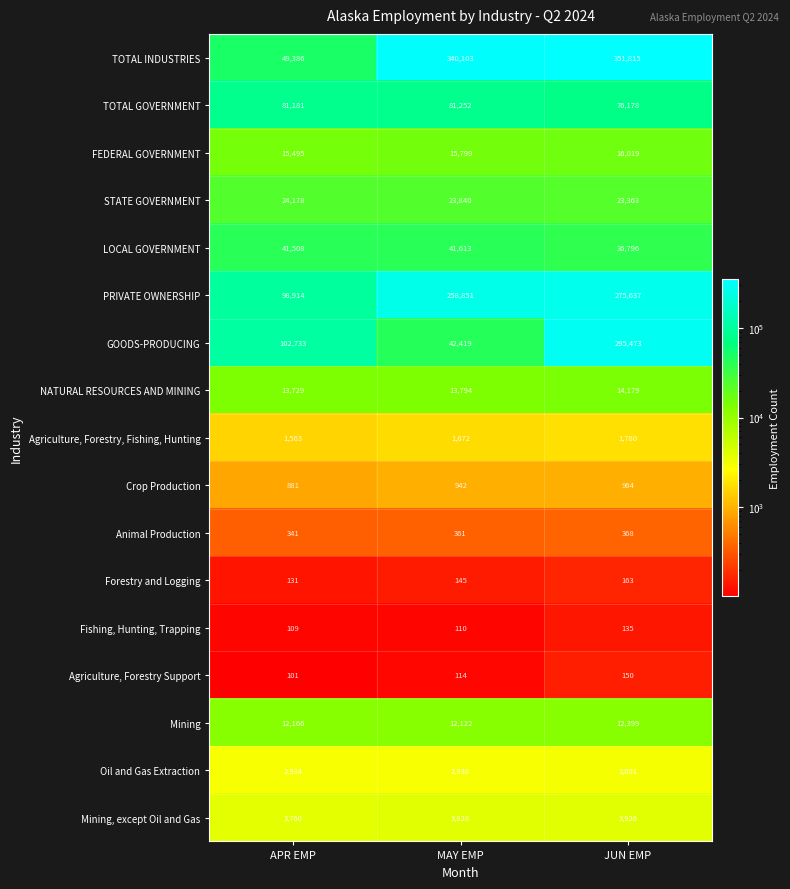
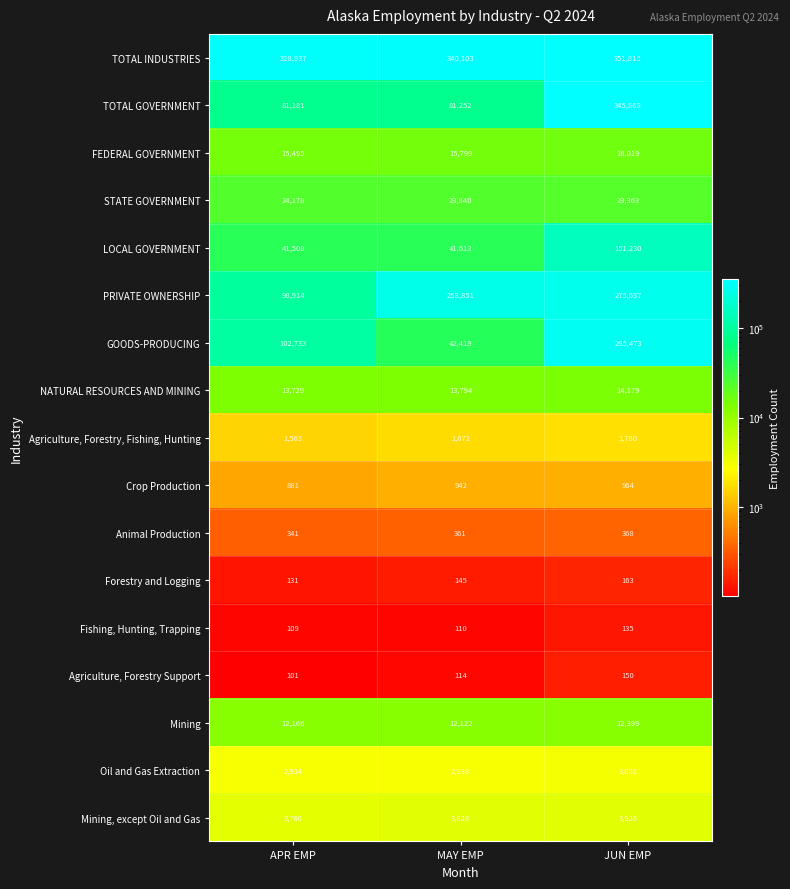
  {
    "TOTAL INDUSTRIES": {
-     "APR EMP": "49,386",
+     "APR EMP": "328,937",
      "MAY EMP": "340,103",
      "JUN EMP": "351,815"
    },
    "TOTAL GOVERNMENT": {
      "APR EMP": "81,181",
      "MAY EMP": "81,252",
-     "JUN EMP": "76,178"
+     "JUN EMP": "345,868"
    },
    "FEDERAL GOVERNMENT": {
      "APR EMP": "15,495",
      "MAY EMP": "15,799",
      "JUN EMP": "16,019"
    },
    "STATE GOVERNMENT": {
      "APR EMP": "24,178",
      "MAY EMP": "23,840",
      "JUN EMP": "23,363"
    },
    "LOCAL GOVERNMENT": {
      "APR EMP": "41,508",
      "MAY EMP": "41,613",
-     "JUN EMP": "36,796"
+     "JUN EMP": "151,230"
    },
    "PRIVATE OWNERSHIP": {
      "APR EMP": "98,914",
      "MAY EMP": "258,851",
      "JUN EMP": "275,637"
    },
    "GOODS-PRODUCING": {
      "APR EMP": "102,733",
      "MAY EMP": "42,419",
      "JUN EMP": "295,473"
    },
    "NATURAL RESOURCES AND MINING": {
      "APR EMP": "13,729",
      "MAY EMP": "13,794",
      "JUN EMP": "14,179"
    },
    "Agriculture, Forestry, Fishing, Hunting": {
      "APR EMP": "1,563",
      "MAY EMP": "1,672",
      "JUN EMP": "1,780"
    },
    "Crop Production": {
      "APR EMP": "881",
      "MAY EMP": "942",
      "JUN EMP": "964"
    },
    "Animal Production": {
      "APR EMP": "341",
      "MAY EMP": "361",
      "JUN EMP": "368"
    },
    "Forestry and Logging": {
      "APR EMP": "131",
      "MAY EMP": "145",
      "JUN EMP": "163"
    },
    "Fishing, Hunting, Trapping": {
      "APR EMP": "109",
      "MAY EMP": "110",
      "JUN EMP": "135"
    },
    "Agriculture, Forestry Support": {
      "APR EMP": "101",
      "MAY EMP": "114",
      "JUN EMP": "150"
    },
    "Mining": {
      "APR EMP": "12,166",
      "MAY EMP": "12,122",
      "JUN EMP": "12,399"
    },
    "Oil and Gas Extraction": {
      "APR EMP": "2,934",
      "MAY EMP": "2,938",
      "JUN EMP": "3,001"
    },
    "Mining, except Oil and Gas": {
      "APR EMP": "3,760",
      "MAY EMP": "3,828",
      "JUN EMP": "3,926"
    }
  }
